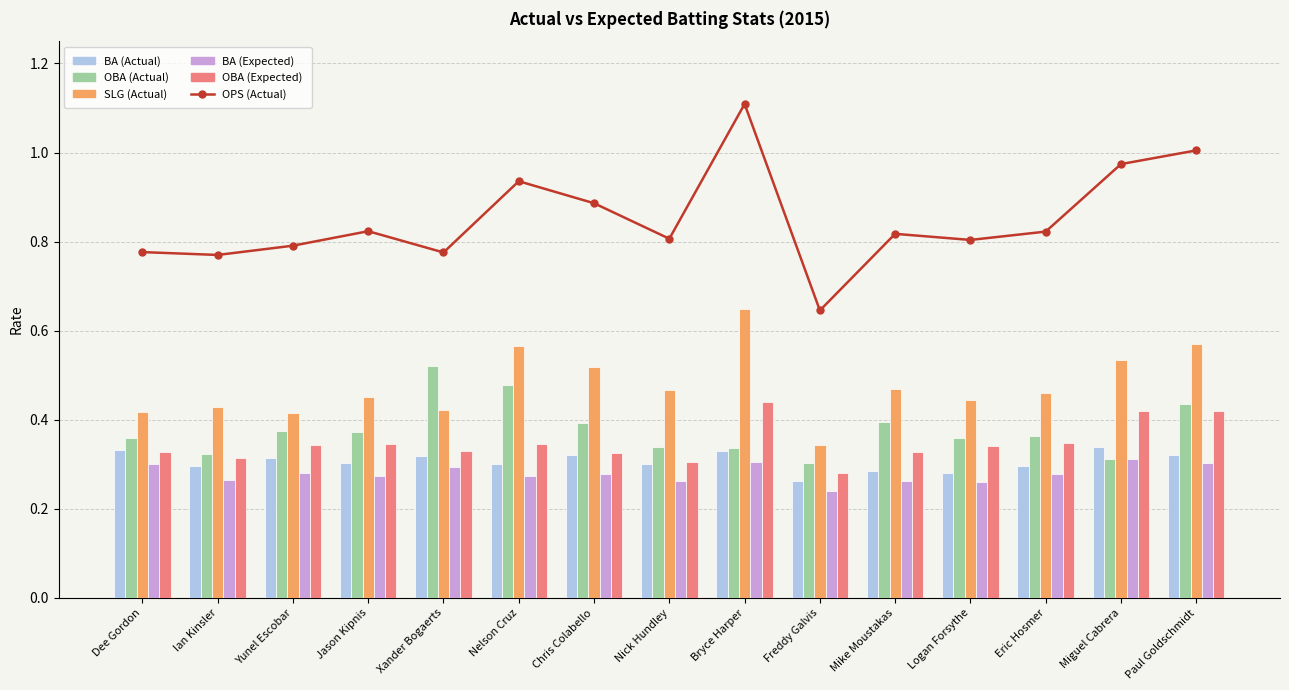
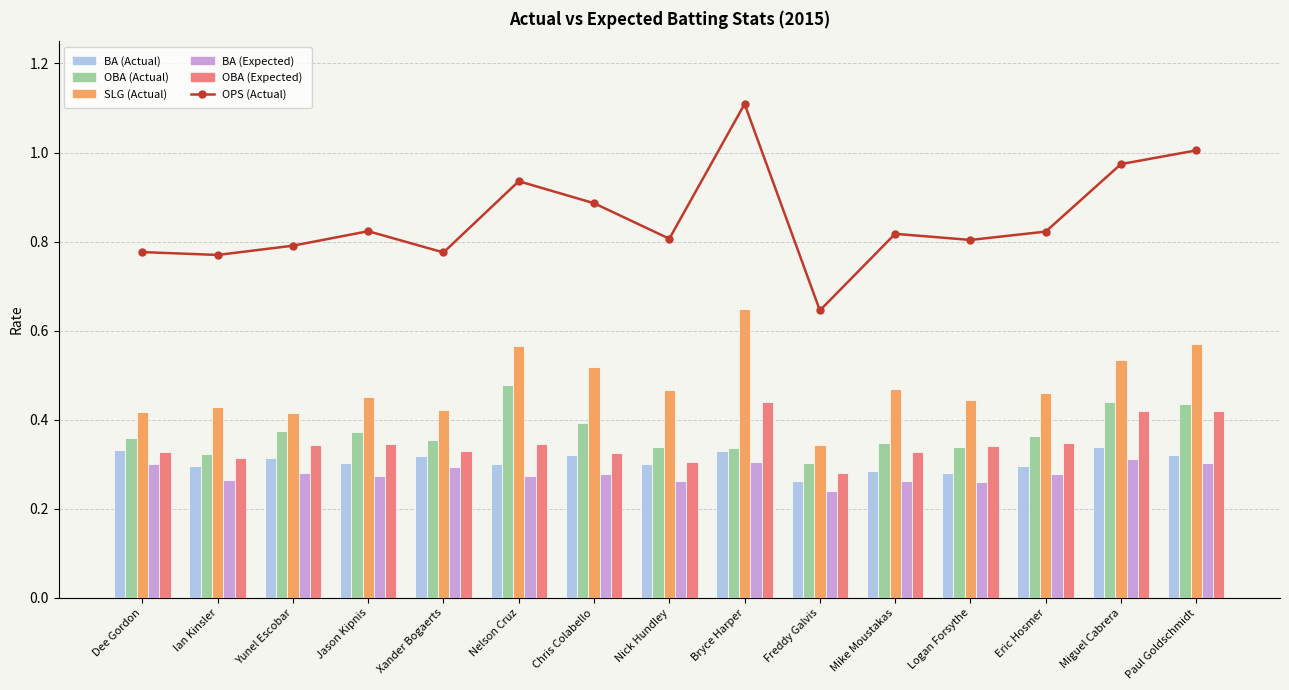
  {
    "OPS (Actual)": {
      "Dee Gordon": 0.78,
      "Ian Kinsler": 0.77,
      "Yunel Escobar": 0.79,
      "Jason Kipnis": 0.82,
      "Xander Bogaerts": 0.78,
      "Nelson Cruz": 0.94,
      "Chris Colabello": 0.89,
      "Nick Hundley": 0.81,
      "Bryce Harper": 1.11,
      "Freddy Galvis": 0.65,
      "Mike Moustakas": 0.82,
      "Logan Forsythe": 0.80,
      "Eric Hosmer": 0.82,
      "Miguel Cabrera": 0.97,
      "Paul Goldschmidt": 1.00
    },
    "OBA (Actual)": {
      "Dee Gordon": 0.36,
      "Ian Kinsler": 0.32,
      "Yunel Escobar": 0.38,
      "Jason Kipnis": 0.37,
-     "Xander Bogaerts": 0.52,
+     "Xander Bogaerts": 0.35,
      "Nelson Cruz": 0.48,
      "Chris Colabello": 0.39,
      "Nick Hundley": 0.34,
      "Bryce Harper": 0.34,
      "Freddy Galvis": 0.30,
-     "Mike Moustakas": 0.40,
-     "Logan Forsythe": 0.36,
+     "Mike Moustakas": 0.35,
+     "Logan Forsythe": 0.34,
      "Eric Hosmer": 0.36,
-     "Miguel Cabrera": 0.31,
+     "Miguel Cabrera": 0.44,
      "Paul Goldschmidt": 0.44
    }
  }
